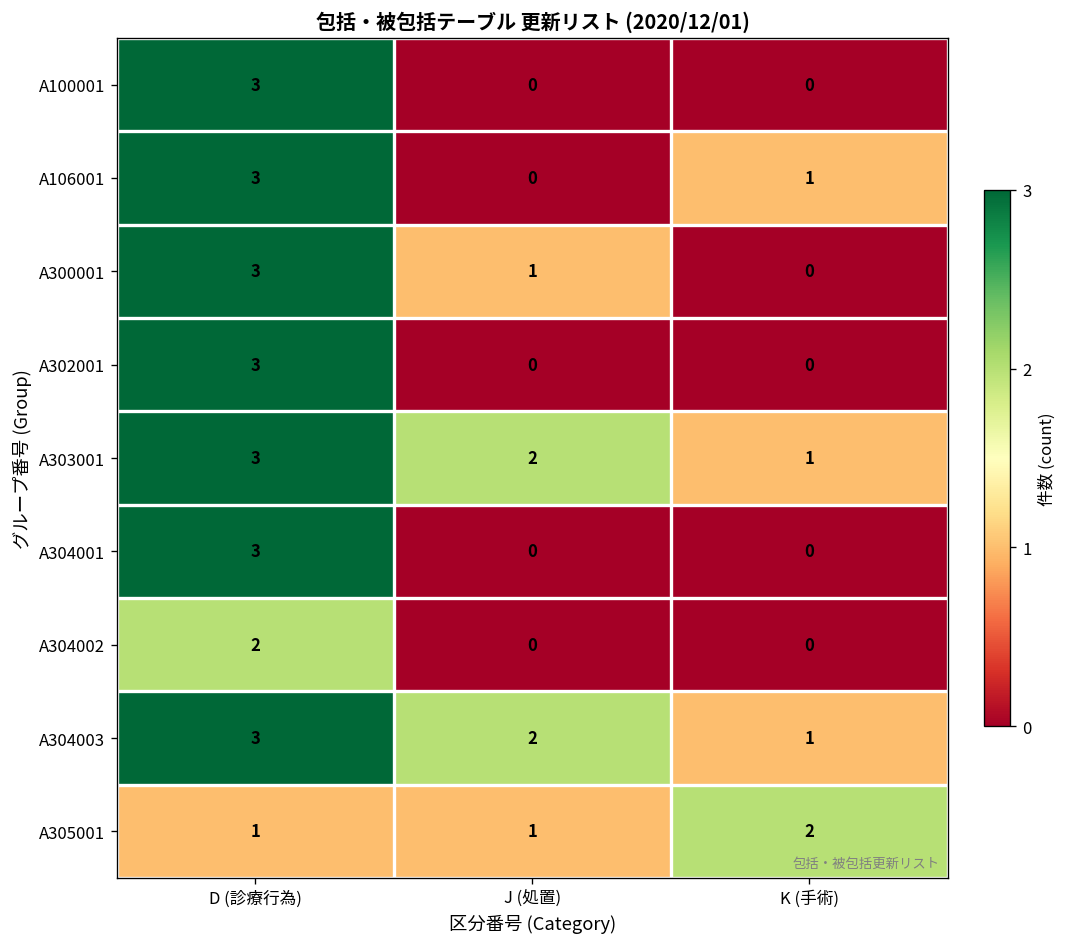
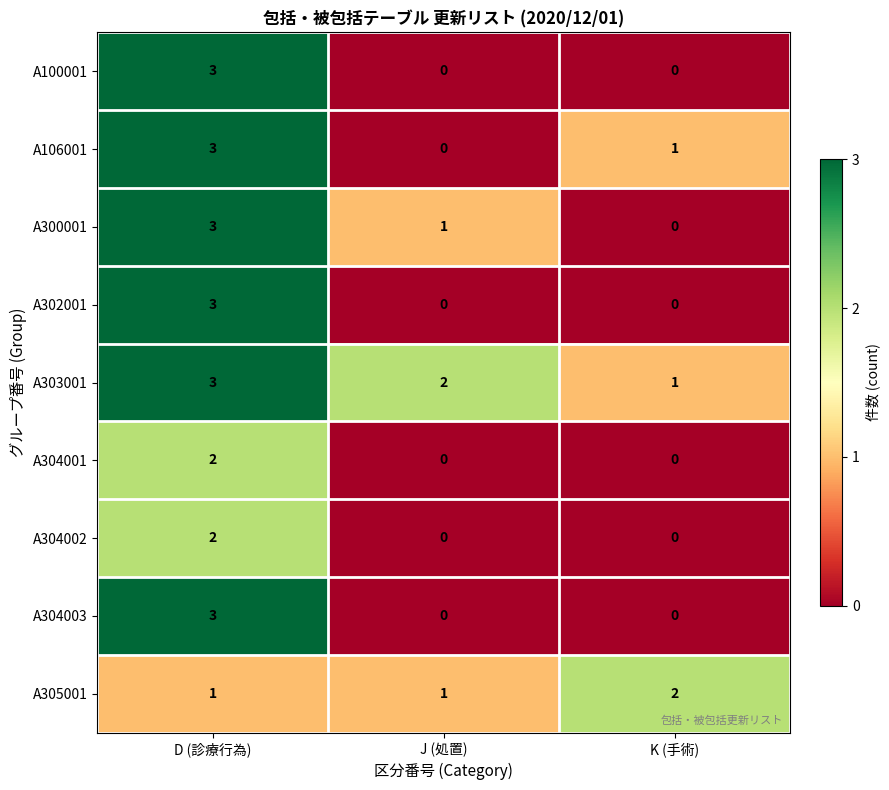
  {
    "A100001": {
      "D (診療行為)": 3,
      "J (処置)": 0,
      "K (手術)": 0
    },
    "A106001": {
      "D (診療行為)": 3,
      "J (処置)": 0,
      "K (手術)": 1
    },
    "A300001": {
      "D (診療行為)": 3,
      "J (処置)": 1,
      "K (手術)": 0
    },
    "A302001": {
      "D (診療行為)": 3,
      "J (処置)": 0,
      "K (手術)": 0
    },
    "A303001": {
      "D (診療行為)": 3,
      "J (処置)": 2,
      "K (手術)": 1
    },
    "A304001": {
-     "D (診療行為)": 3,
+     "D (診療行為)": 2,
      "J (処置)": 0,
      "K (手術)": 0
    },
    "A304002": {
      "D (診療行為)": 2,
      "J (処置)": 0,
      "K (手術)": 0
    },
    "A304003": {
      "D (診療行為)": 3,
-     "J (処置)": 2,
-     "K (手術)": 1
+     "J (処置)": 0,
+     "K (手術)": 0
    },
    "A305001": {
      "D (診療行為)": 1,
      "J (処置)": 1
    }
  }
